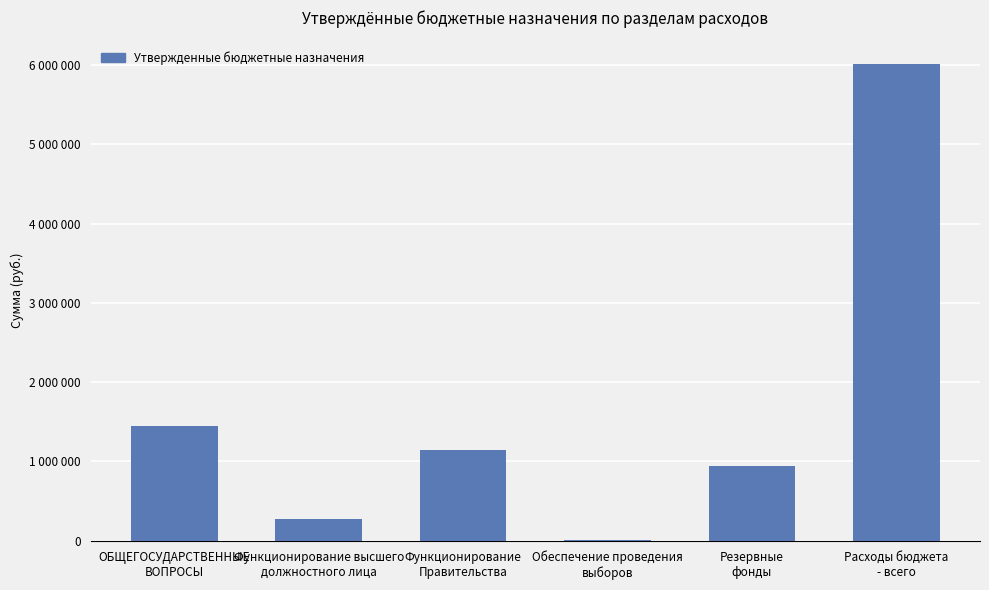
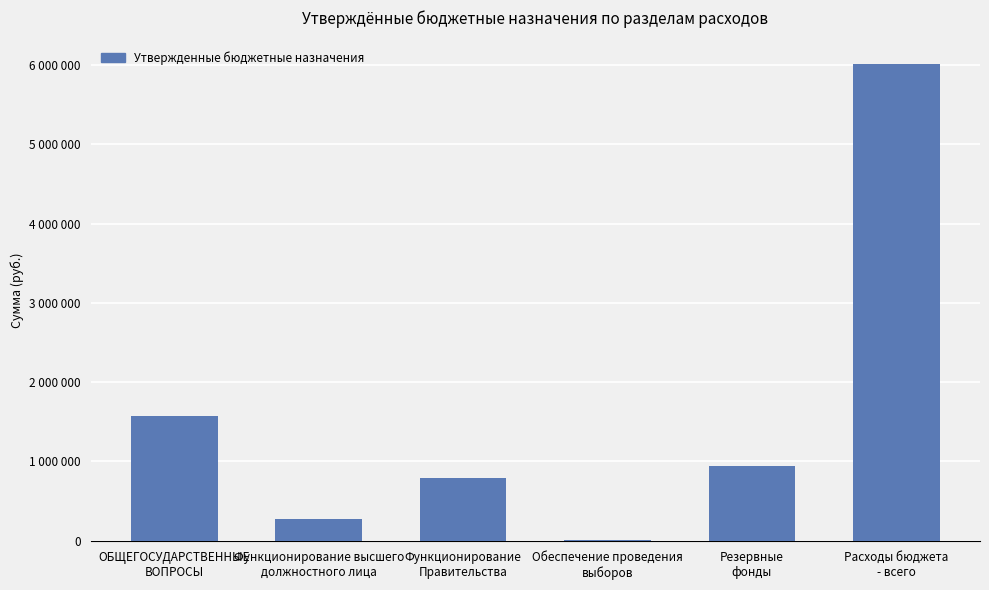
  {
-   "ОБЩЕГОСУДАРСТВЕННЫЕ ВОПРОСЫ": 1400000,
+   "ОБЩЕГОСУДАРСТВЕННЫЕ ВОПРОСЫ": 1600000,
    "Функционирование высшего должностного лица": 300000,
-   "Функционирование Правительства": 1100000,
+   "Функционирование Правительства": 800000,
    "Резервные фонды": 900000,
    "Расходы бюджета - всего": 6000000
  }
